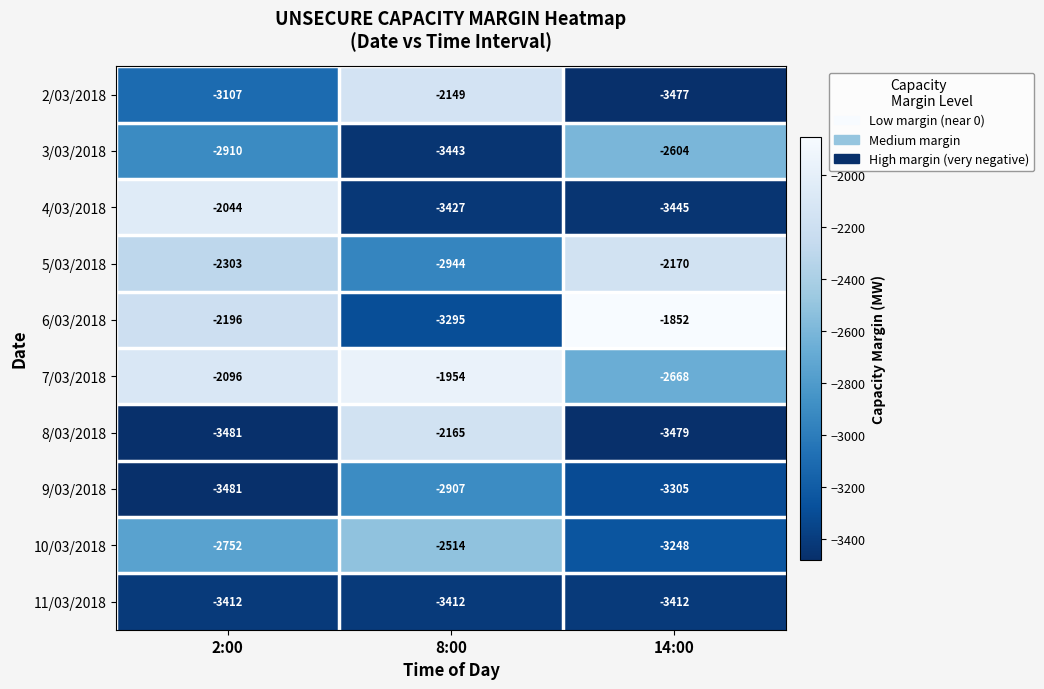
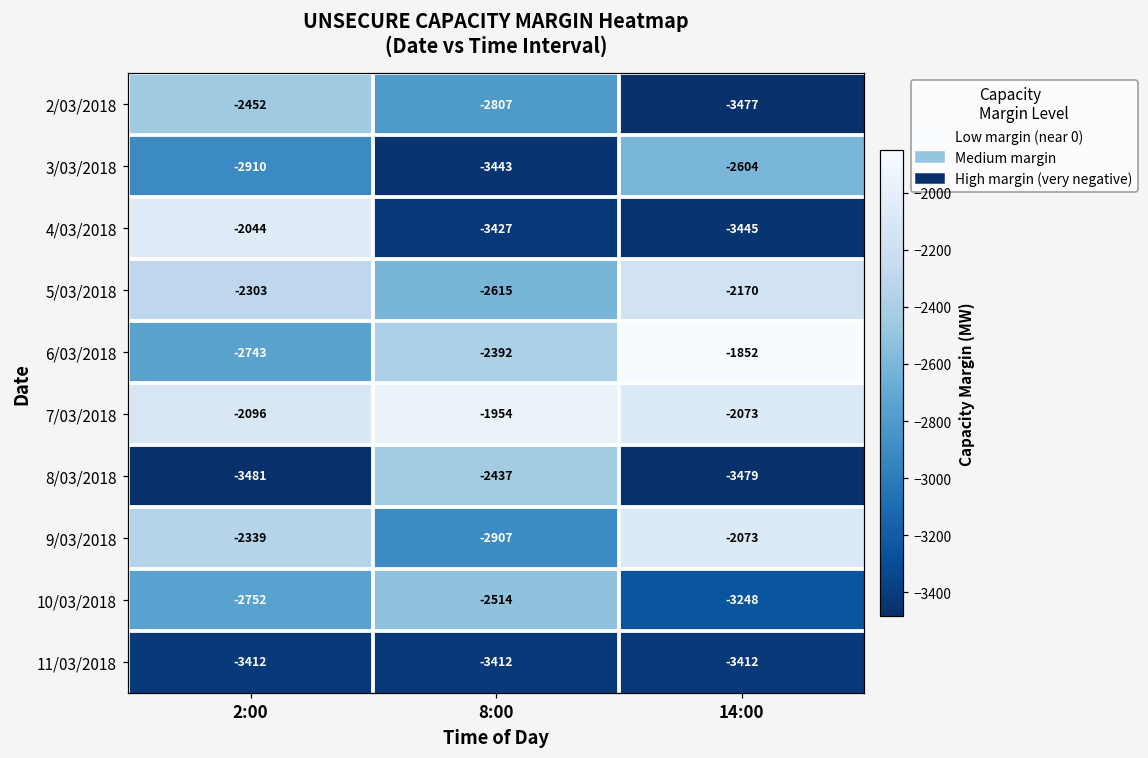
  {
    "2/03/2018": {
-     "2:00": -3107,
-     "8:00": -2149,
+     "2:00": -2452,
+     "8:00": -2807,
      "14:00": -3477
    },
    "3/03/2018": {
      "2:00": -2910,
      "8:00": -3443,
      "14:00": -2604
    },
    "4/03/2018": {
      "2:00": -2044,
      "8:00": -3427,
      "14:00": -3445
    },
    "5/03/2018": {
      "2:00": -2303,
-     "8:00": -2944,
+     "8:00": -2615,
      "14:00": -2170
    },
    "6/03/2018": {
-     "2:00": -2196,
-     "8:00": -3295,
+     "2:00": -2743,
+     "8:00": -2392,
      "14:00": -1852
    },
    "7/03/2018": {
      "2:00": -2096,
      "8:00": -1954,
-     "14:00": -2668
+     "14:00": -2073
    },
    "8/03/2018": {
      "2:00": -3481,
-     "8:00": -2165,
+     "8:00": -2437,
      "14:00": -3479
    },
    "9/03/2018": {
-     "2:00": -3481,
+     "2:00": -2339,
      "8:00": -2907,
-     "14:00": -3305
+     "14:00": -2073
    },
    "10/03/2018": {
      "2:00": -2752,
      "8:00": -2514,
      "14:00": -3248
    },
    "11/03/2018": {
      "2:00": -3412,
      "8:00": -3412,
      "14:00": -3412
    }
  }
